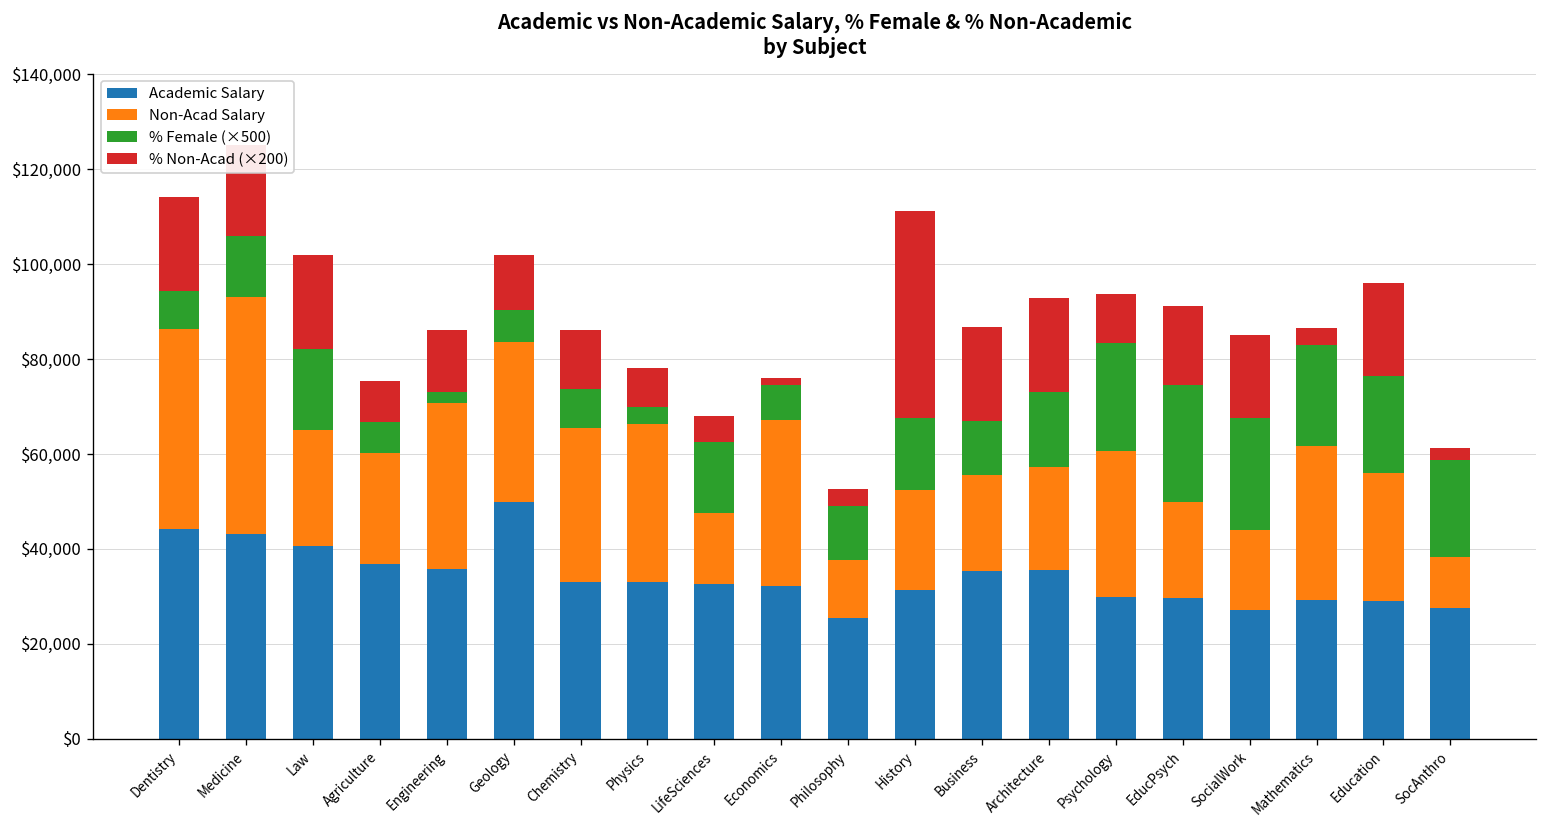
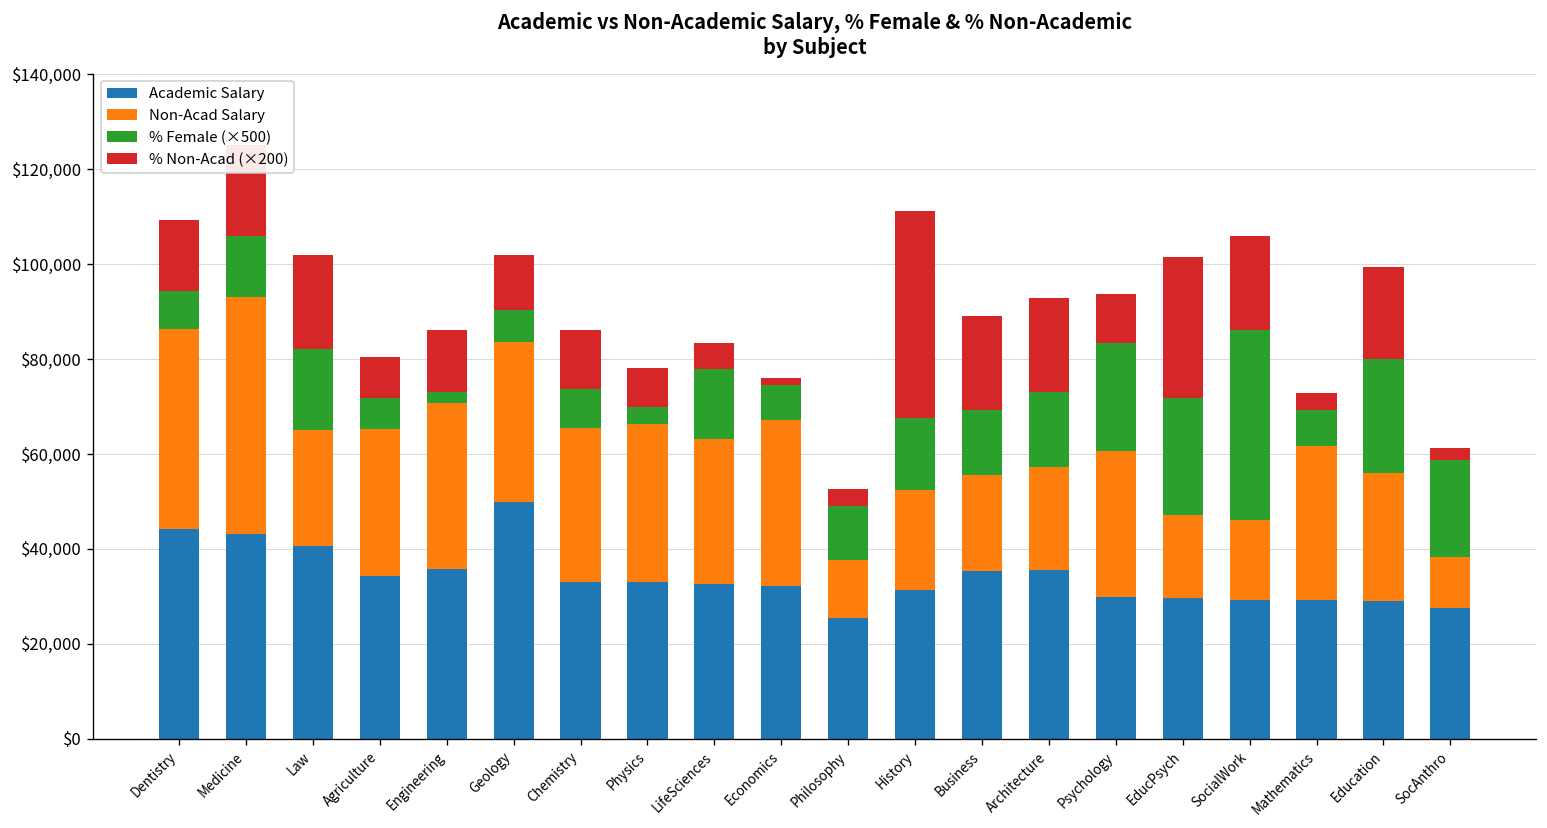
  {
    "Academic Salary": {
      "Dentistry": "$44,000",
      "Medicine": "$43,000",
      "Law": "$41,000",
-     "Agriculture": "$37,000",
+     "Agriculture": "$34,000",
      "Engineering": "$36,000",
      "Geology": "$50,000",
      "Chemistry": "$33,000",
      "Physics": "$33,000",
      "LifeSciences": "$33,000",
      "Economics": "$32,000",
      "Philosophy": "$25,000",
      "History": "$31,000",
      "Business": "$35,000",
      "Architecture": "$36,000",
      "Psychology": "$30,000",
      "EducPsych": "$30,000",
-     "SocialWork": "$27,000",
+     "SocialWork": "$29,000",
      "Mathematics": "$29,000",
      "Education": "$29,000",
      "SocAnthro": "$28,000"
    },
    "Non-Acad Salary": {
      "Dentistry": "$42,000",
      "Medicine": "$50,000",
      "Law": "$24,000",
-     "Agriculture": "$23,000",
+     "Agriculture": "$31,000",
      "Engineering": "$35,000",
      "Geology": "$34,000",
      "Chemistry": "$32,000",
      "Physics": "$33,000",
-     "LifeSciences": "$15,000",
+     "LifeSciences": "$31,000",
      "Economics": "$35,000",
      "Philosophy": "$12,000",
      "History": "$21,000",
      "Business": "$20,000",
      "Architecture": "$22,000",
      "Psychology": "$31,000",
-     "EducPsych": "$20,000",
+     "EducPsych": "$17,000",
      "SocialWork": "$17,000",
      "Mathematics": "$33,000",
      "Education": "$27,000",
      "SocAnthro": "$11,000"
    },
    "% Female (×500)": {
      "Dentistry": "$8,000",
      "Medicine": "$13,000",
      "Law": "$17,000",
      "Agriculture": "$6,000",
      "Engineering": "$2,000",
      "Geology": "$7,000",
      "Chemistry": "$8,000",
      "Physics": "$4,000",
      "LifeSciences": "$15,000",
      "Economics": "$7,000",
      "Philosophy": "$12,000",
      "History": "$15,000",
-     "Business": "$11,000",
+     "Business": "$14,000",
      "Architecture": "$16,000",
      "Psychology": "$23,000",
      "EducPsych": "$25,000",
-     "SocialWork": "$23,000",
-     "Mathematics": "$21,000",
-     "Education": "$21,000",
+     "SocialWork": "$40,000",
+     "Mathematics": "$8,000",
+     "Education": "$24,000",
      "SocAnthro": "$20,000"
    },
    "% Non-Acad (×200)": {
-     "Dentistry": "$20,000",
+     "Dentistry": "$15,000",
      "Law": "$20,000",
      "Agriculture": "$9,000",
      "Engineering": "$13,000",
      "Geology": "$12,000",
      "Chemistry": "$12,000",
      "Physics": "$8,000",
      "LifeSciences": "$5,000",
      "Economics": "$1,000",
      "Philosophy": "$3,000",
      "History": "$44,000",
      "Business": "$20,000",
      "Architecture": "$20,000",
      "Psychology": "$10,000",
-     "EducPsych": "$17,000",
-     "SocialWork": "$18,000",
+     "EducPsych": "$30,000",
+     "SocialWork": "$20,000",
      "Mathematics": "$4,000",
      "Education": "$19,000",
      "SocAnthro": "$3,000"
    }
  }
